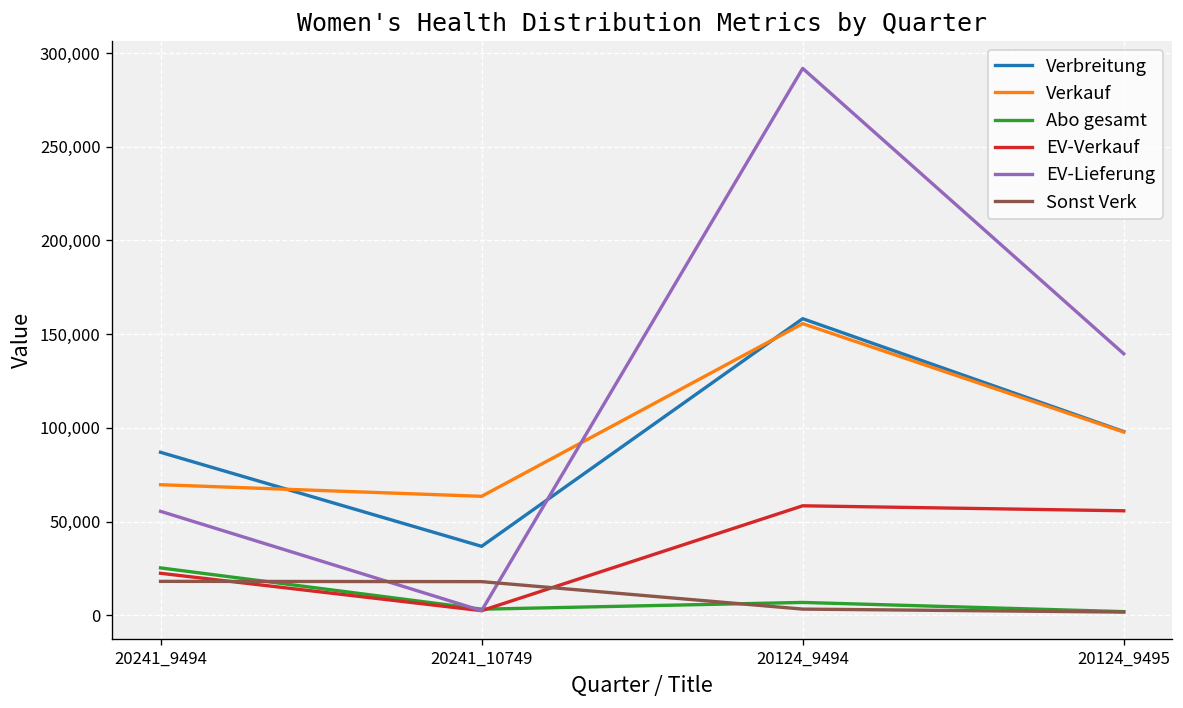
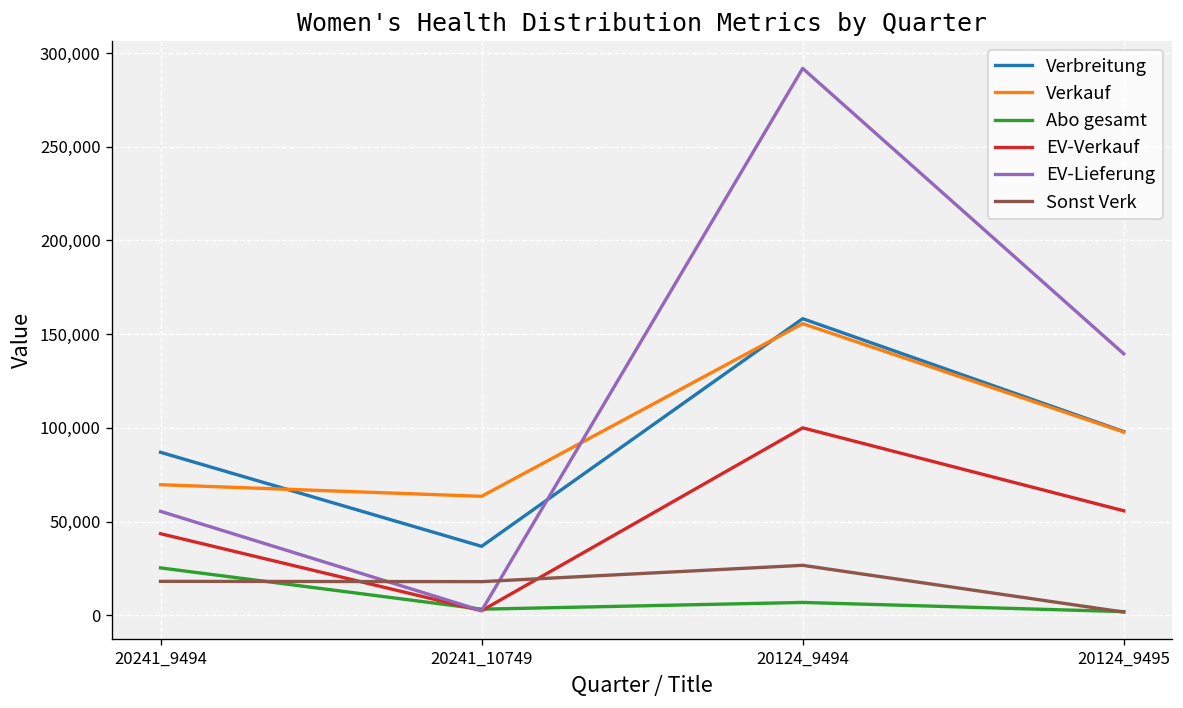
  {
    "Verbreitung": {
      "20241_9494": "87,000",
      "20241_10749": "37,000",
      "20124_9494": "158,000"
    },
    "Verkauf": {
      "20241_9494": "70,000",
      "20241_10749": "63,000",
      "20124_9494": "156,000"
    },
    "Abo gesamt": {
      "20241_9494": "25,000",
      "20124_9494": "7,000"
    },
    "EV-Verkauf": {
-     "20241_9494": "22,000",
-     "20124_9494": "58,000",
+     "20241_9494": "44,000",
+     "20124_9494": "100,000",
      "20124_9495": "56,000"
    },
    "EV-Lieferung": {
      "20241_9494": "55,000",
      "20124_9494": "292,000",
      "20124_9495": "140,000"
    },
    "Sonst Verk": {
      "20241_9494": "18,000",
      "20241_10749": "18,000",
-     "20124_9494": "3,000"
+     "20124_9494": "27,000"
    }
  }
